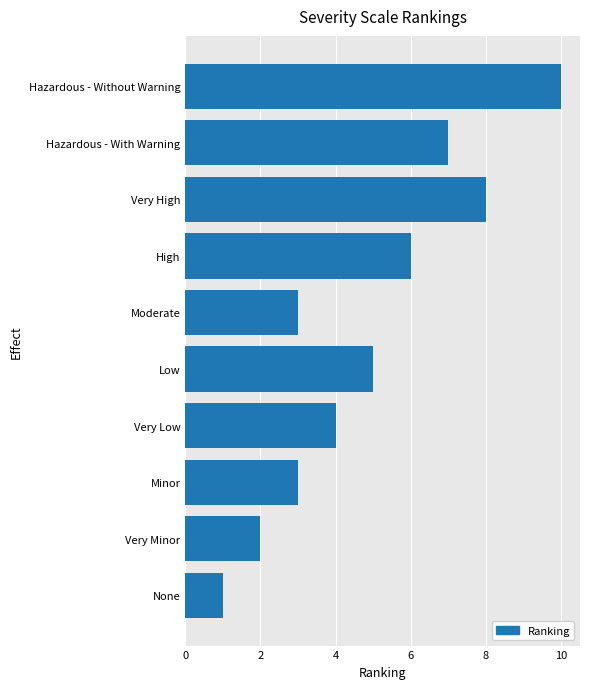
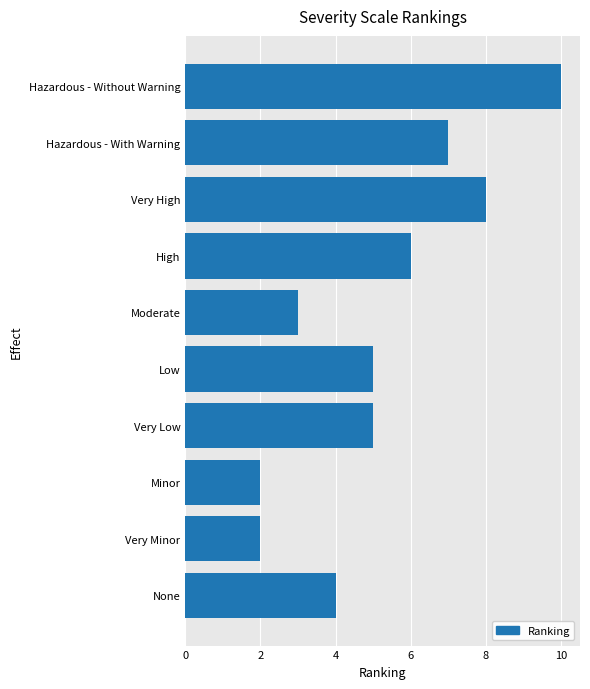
  {
    "Hazardous - Without Warning": 10,
    "Hazardous - With Warning": 7,
    "Very High": 8,
    "High": 6,
    "Moderate": 3,
    "Low": 5,
-   "Very Low": 4,
-   "Minor": 3,
+   "Very Low": 5,
+   "Minor": 2,
    "Very Minor": 2,
-   "None": 1
+   "None": 4
  }
